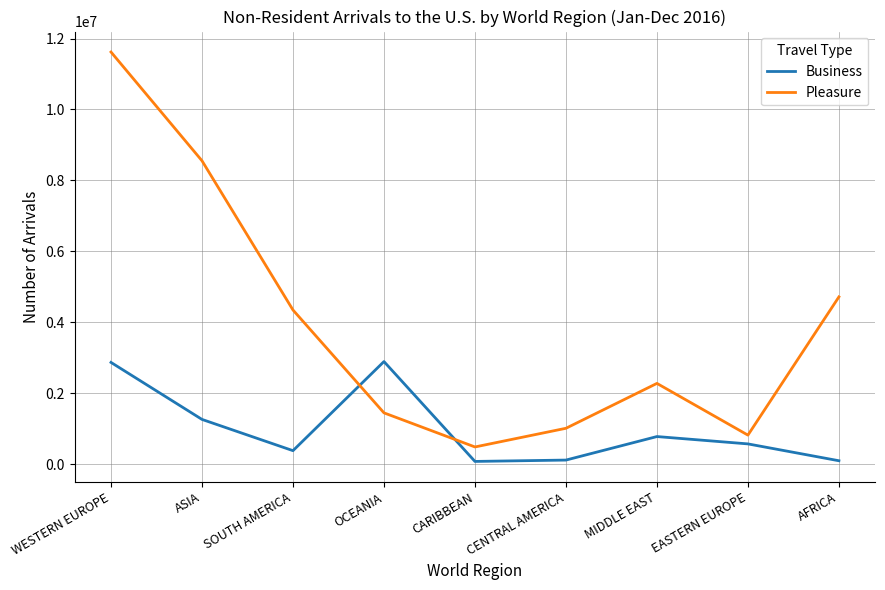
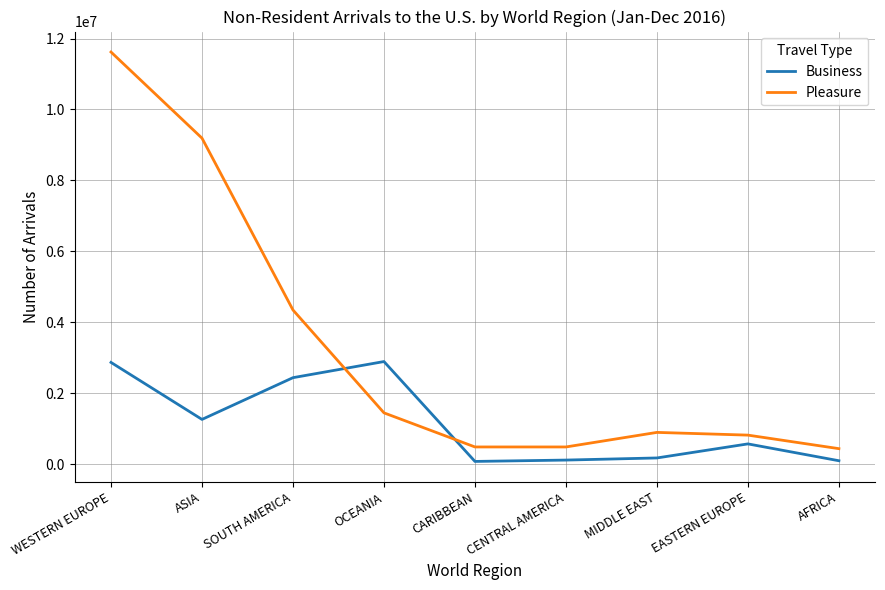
  {
    "Business": {
      "WESTERN EUROPE": 2900000,
      "ASIA": 1300000,
-     "SOUTH AMERICA": 400000,
+     "SOUTH AMERICA": 2400000,
      "OCEANIA": 2900000,
      "CARIBBEAN": 100000,
      "CENTRAL AMERICA": 100000,
-     "MIDDLE EAST": 800000,
+     "MIDDLE EAST": 200000,
      "EASTERN EUROPE": 600000,
      "AFRICA": 100000
    },
    "Pleasure": {
      "WESTERN EUROPE": 11600000,
-     "ASIA": 8600000,
+     "ASIA": 9200000,
      "SOUTH AMERICA": 4300000,
      "OCEANIA": 1400000,
      "CARIBBEAN": 500000,
-     "CENTRAL AMERICA": 1000000,
-     "MIDDLE EAST": 2300000,
+     "CENTRAL AMERICA": 500000,
+     "MIDDLE EAST": 900000,
      "EASTERN EUROPE": 800000,
-     "AFRICA": 4700000
+     "AFRICA": 400000
    }
  }
